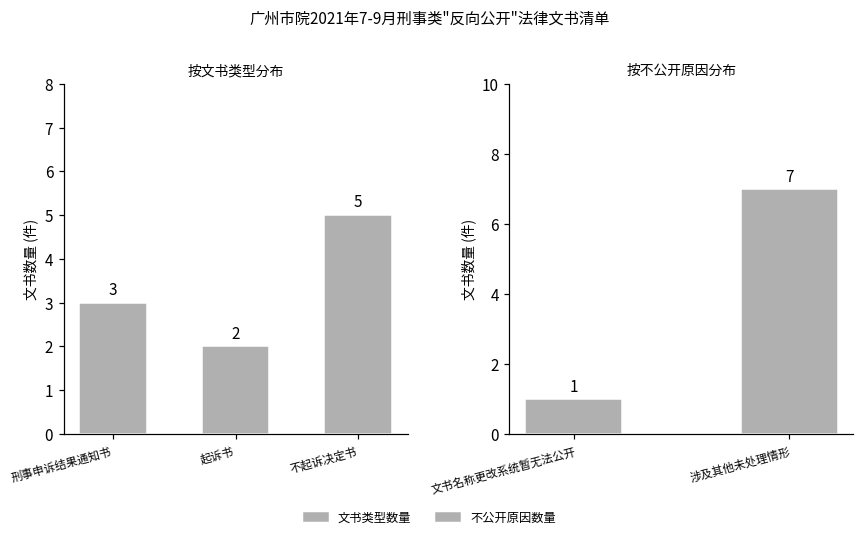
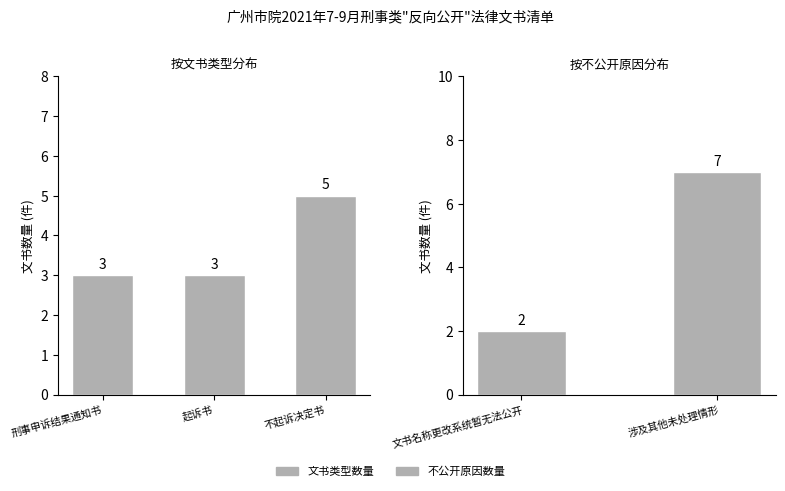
  {
    "按文书类型分布": {
      "刑事申诉结果通知书": 3,
-     "起诉书": 2,
+     "起诉书": 3,
      "不起诉决定书": 5
    },
    "按不公开原因分布": {
-     "文书名称更改系统暂无法公开": 1,
+     "文书名称更改系统暂无法公开": 2,
      "涉及其他未处理情形": 7
    }
  }
